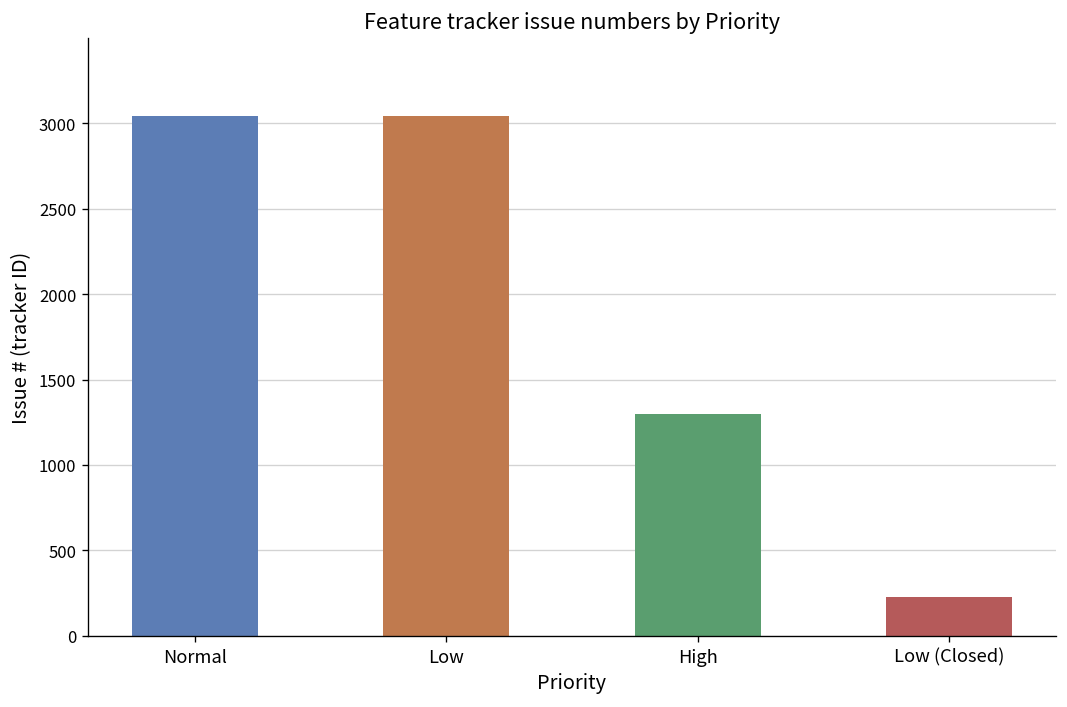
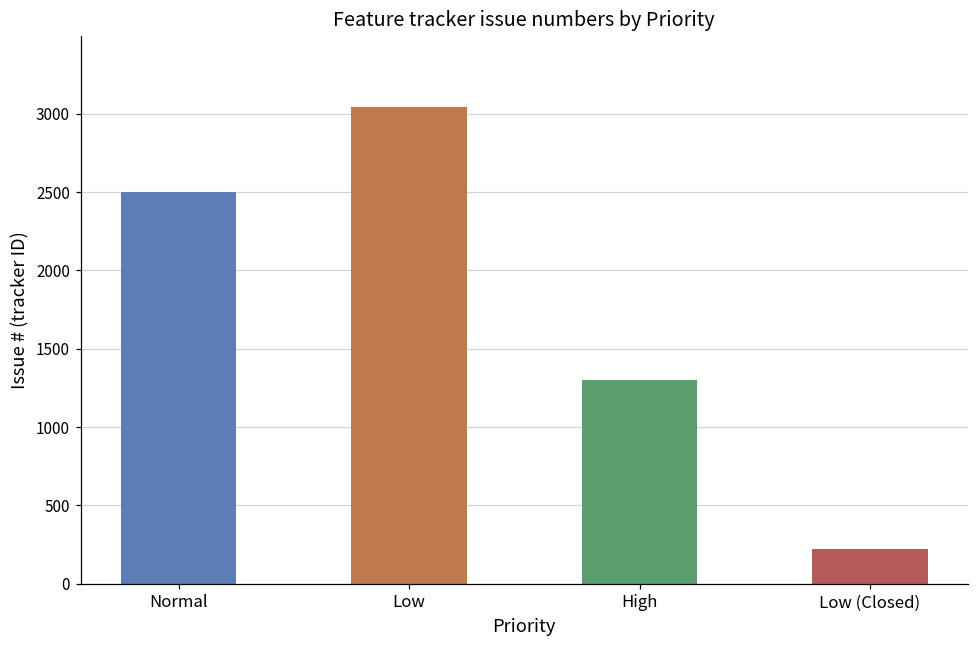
  {
-   "Normal": 3040,
+   "Normal": 2500,
    "Low": 3040,
    "High": 1300,
    "Low (Closed)": 230
  }
